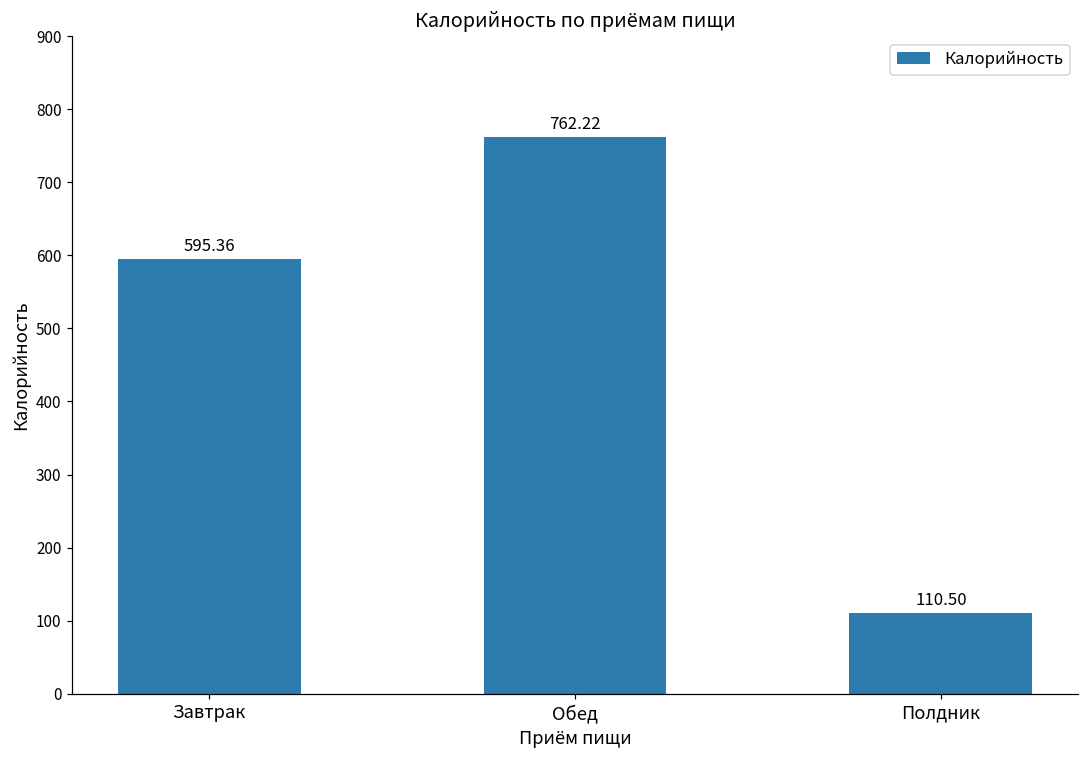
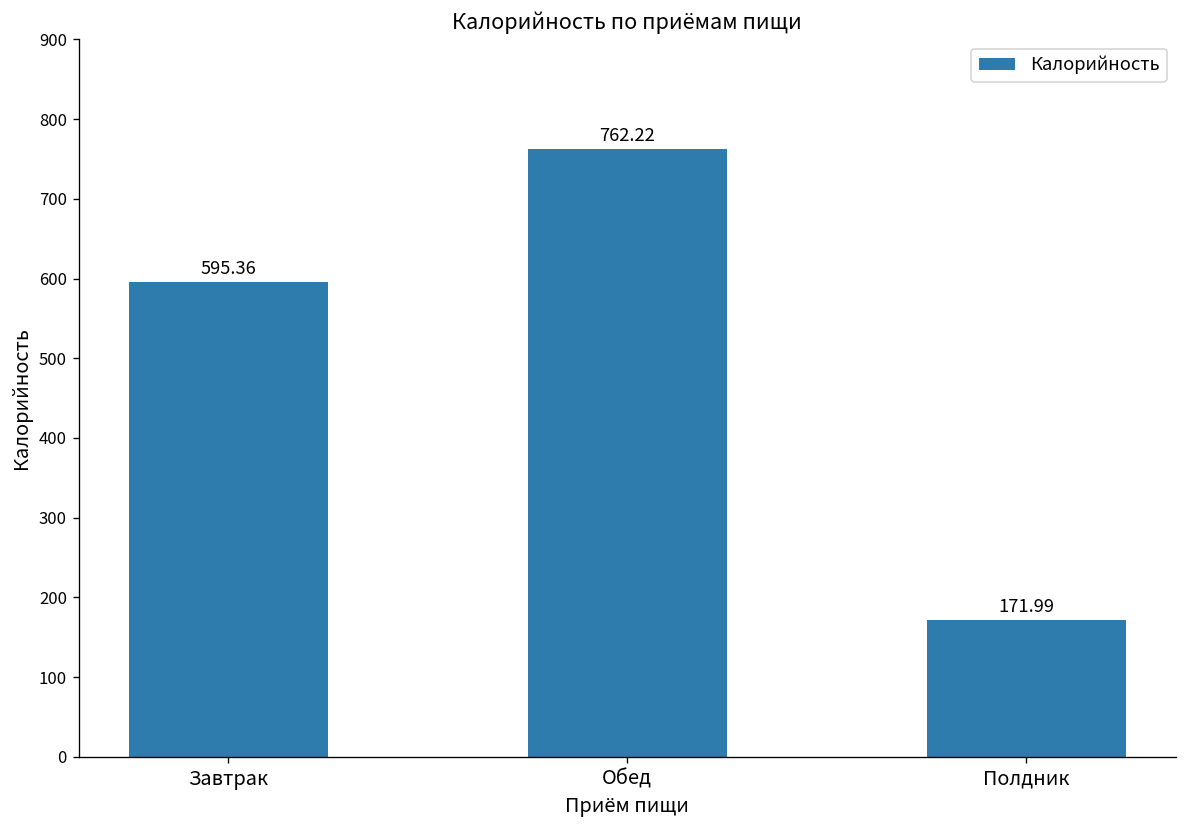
  {
    "Завтрак": 595.36,
    "Обед": 762.22,
-   "Полдник": 110.50
+   "Полдник": 171.99
  }
